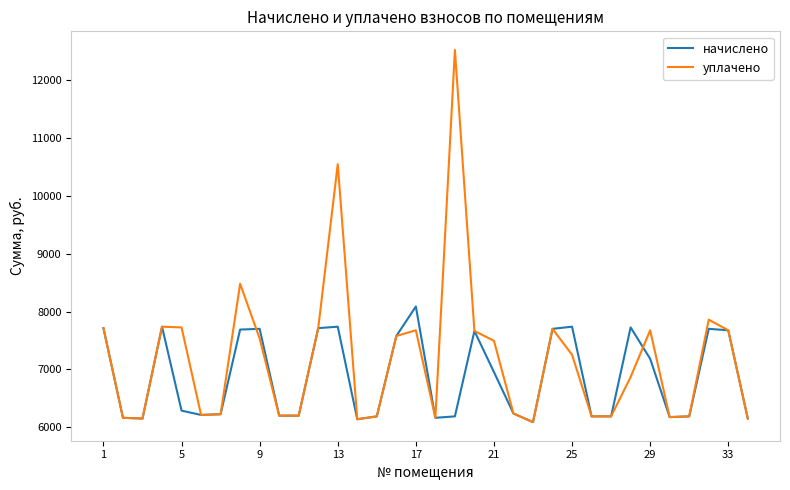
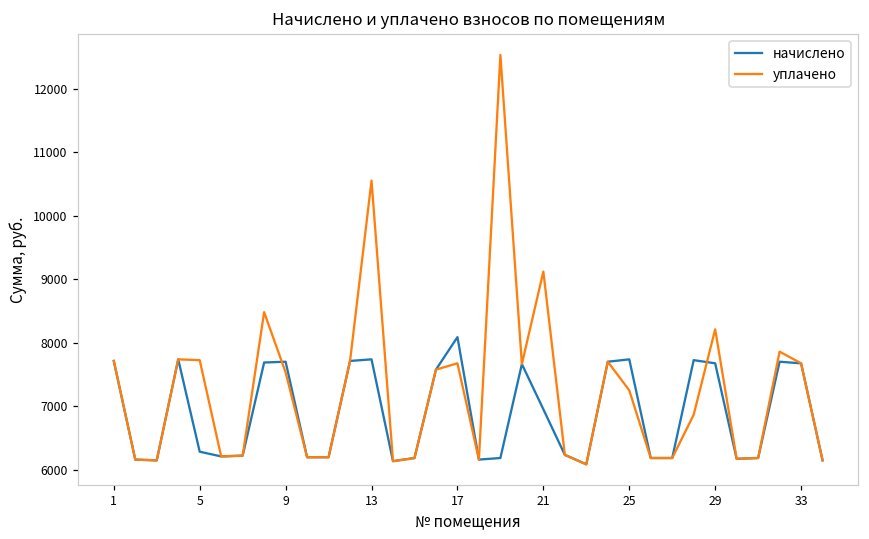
  {
    "начислено": {
      "5": 6300,
      "9": 7700,
      "13": 7700,
      "17": 8100,
      "21": 7000,
      "25": 7700,
-     "29": 7200
+     "29": 7700
    },
    "уплачено": {
      "5": 7700,
      "9": 7500,
      "13": 10600,
      "17": 7700,
-     "21": 7500,
+     "21": 9100,
      "25": 7300,
-     "29": 7700
+     "29": 8200
    }
  }
